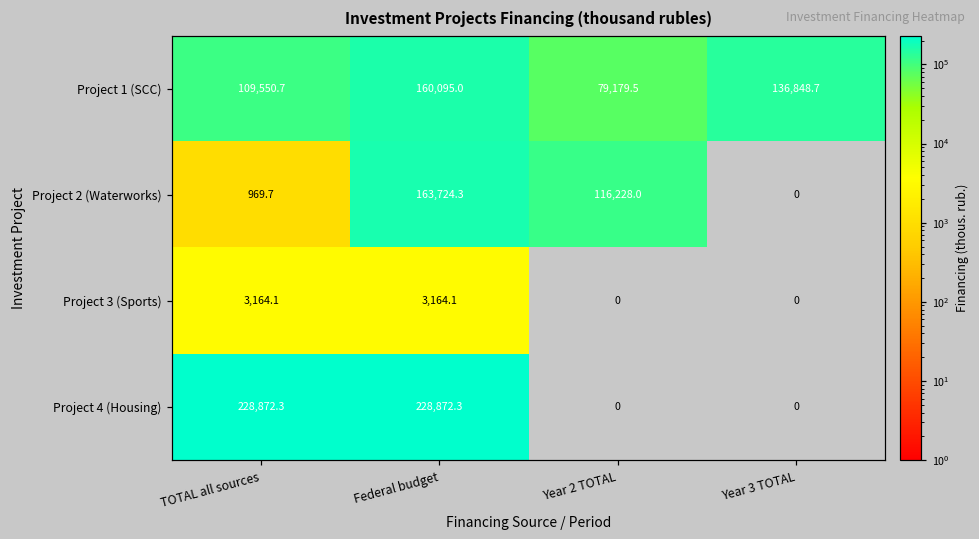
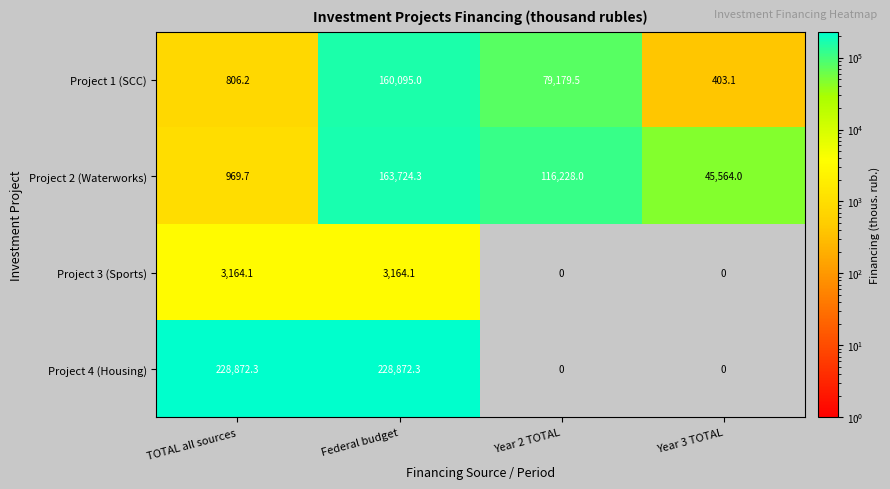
  {
    "Project 1 (SCC)": {
-     "TOTAL all sources": "109,550.7",
+     "TOTAL all sources": "806.2",
      "Federal budget": "160,095.0",
      "Year 2 TOTAL": "79,179.5",
-     "Year 3 TOTAL": "136,848.7"
+     "Year 3 TOTAL": "403.1"
    },
    "Project 2 (Waterworks)": {
      "TOTAL all sources": "969.7",
      "Federal budget": "163,724.3",
      "Year 2 TOTAL": "116,228.0",
-     "Year 3 TOTAL": "0"
+     "Year 3 TOTAL": "45,564.0"
    },
    "Project 3 (Sports)": {
      "TOTAL all sources": "3,164.1",
      "Federal budget": "3,164.1",
      "Year 2 TOTAL": "0",
      "Year 3 TOTAL": "0"
    },
    "Project 4 (Housing)": {
      "TOTAL all sources": "228,872.3",
      "Federal budget": "228,872.3",
      "Year 2 TOTAL": "0",
      "Year 3 TOTAL": "0"
    }
  }
